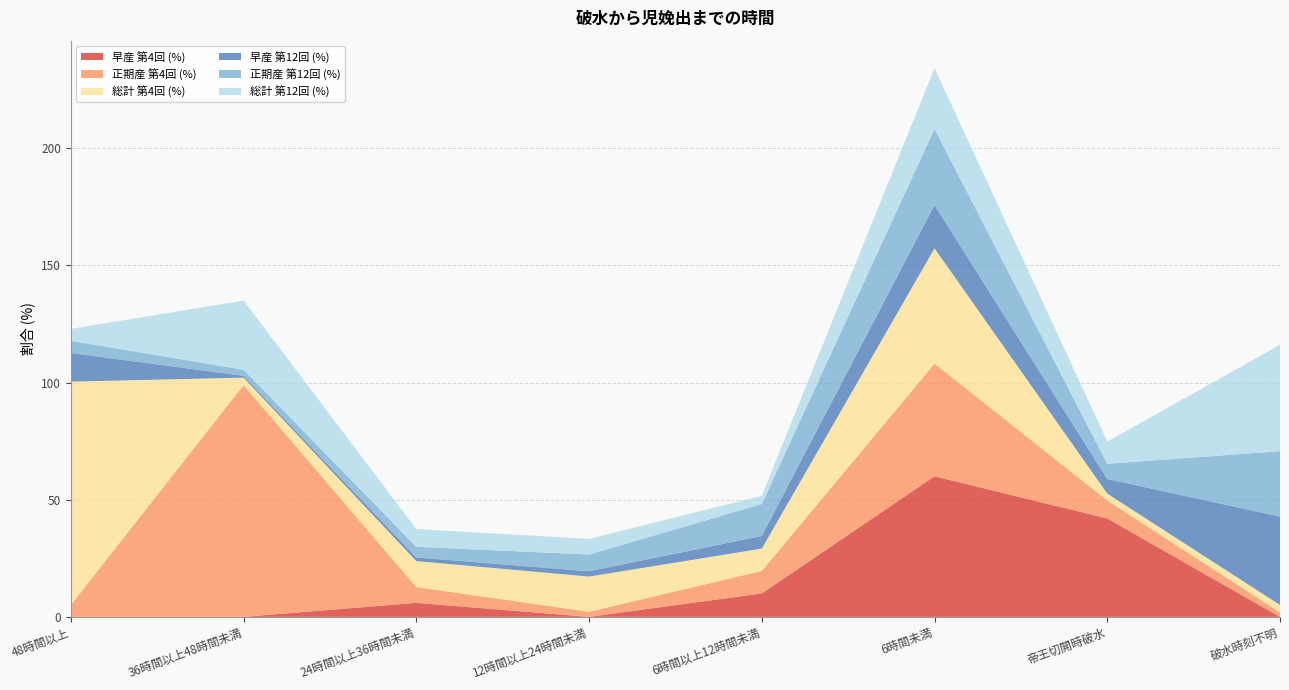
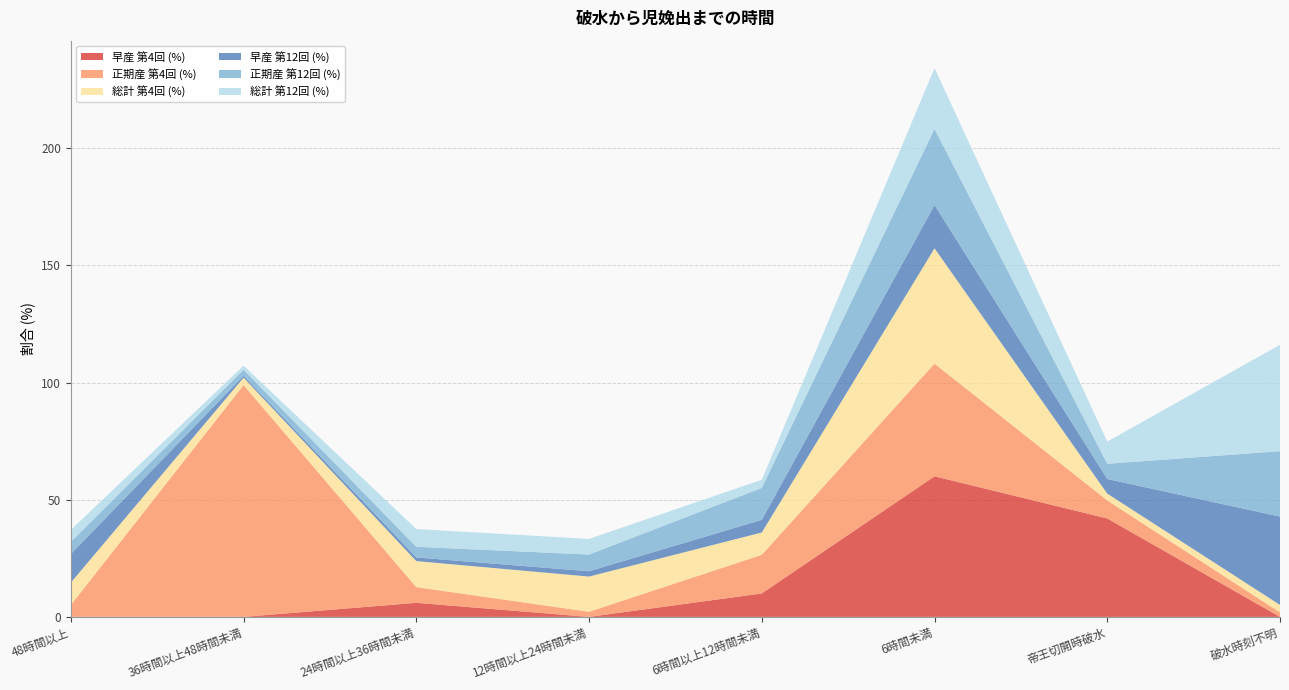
  {
    "早産 第4回 (%)": {
      "48時間以上": 0,
      "36時間以上48時間未満": 0,
      "24時間以上36時間未満": 6,
      "12時間以上24時間未満": 0,
      "6時間以上12時間未満": 10,
      "6時間未満": 60,
      "帝王切開時破水": 42,
      "破水時刻不明": 0
    },
    "正期産 第4回 (%)": {
      "48時間以上": 5,
      "36時間以上48時間未満": 99,
      "24時間以上36時間未満": 7,
      "12時間以上24時間未満": 2,
-     "6時間以上12時間未満": 10,
+     "6時間以上12時間未満": 16,
      "6時間未満": 48,
      "帝王切開時破水": 8,
      "破水時刻不明": 2
    },
    "総計 第4回 (%)": {
-     "48時間以上": 95,
+     "48時間以上": 10,
      "24時間以上36時間未満": 11,
      "12時間以上24時間未満": 15,
      "6時間以上12時間未満": 10,
      "6時間未満": 49,
      "帝王切開時破水": 3,
      "破水時刻不明": 3
    },
    "早産 第12回 (%)": {
      "48時間以上": 12,
      "24時間以上36時間未満": 2,
      "12時間以上24時間未満": 2,
      "6時間以上12時間未満": 5,
      "6時間未満": 18,
      "帝王切開時破水": 6,
      "破水時刻不明": 38
    },
    "正期産 第12回 (%)": {
      "48時間以上": 5,
      "36時間以上48時間未満": 3,
      "24時間以上36時間未満": 5,
      "12時間以上24時間未満": 7,
      "6時間以上12時間未満": 14,
      "6時間未満": 32,
      "帝王切開時破水": 6,
      "破水時刻不明": 28
    },
    "総計 第12回 (%)": {
      "48時間以上": 5,
-     "36時間以上48時間未満": 30,
+     "36時間以上48時間未満": 2,
      "24時間以上36時間未満": 8,
      "12時間以上24時間未満": 7,
      "6時間以上12時間未満": 3,
      "6時間未満": 26,
      "帝王切開時破水": 9,
      "破水時刻不明": 45
    }
  }
